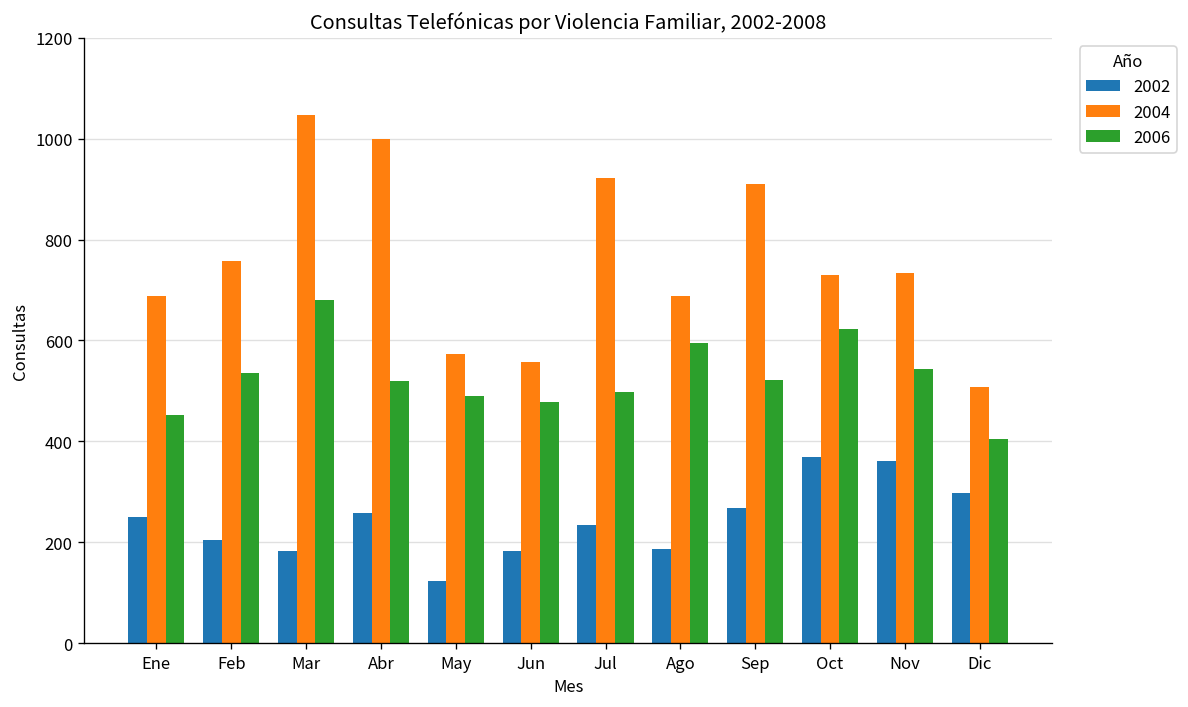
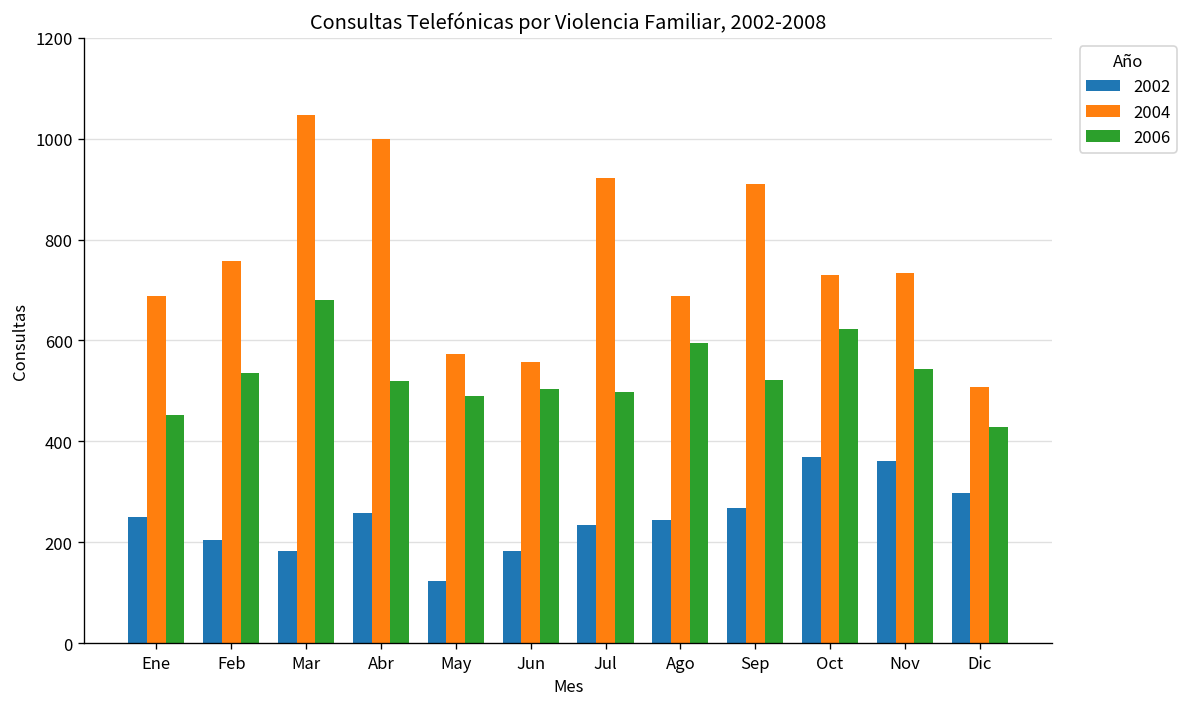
  {
    "2002": {
      "Ene": 250,
      "Feb": 200,
      "Mar": 180,
      "Abr": 260,
      "May": 120,
      "Jun": 180,
      "Jul": 240,
-     "Ago": 190,
+     "Ago": 250,
      "Sep": 270,
      "Oct": 370,
      "Nov": 360,
      "Dic": 300
    },
    "2004": {
      "Ene": 690,
      "Feb": 760,
      "Mar": 1050,
      "Abr": 1000,
      "May": 570,
      "Jun": 560,
      "Jul": 920,
      "Ago": 690,
      "Sep": 910,
      "Oct": 730,
      "Nov": 730,
      "Dic": 510
    },
    "2006": {
      "Ene": 450,
      "Feb": 540,
      "Mar": 680,
      "Abr": 520,
      "May": 490,
-     "Jun": 480,
+     "Jun": 500,
      "Jul": 500,
      "Ago": 600,
      "Sep": 520,
      "Oct": 620,
      "Nov": 540,
-     "Dic": 400
+     "Dic": 430
    }
  }
